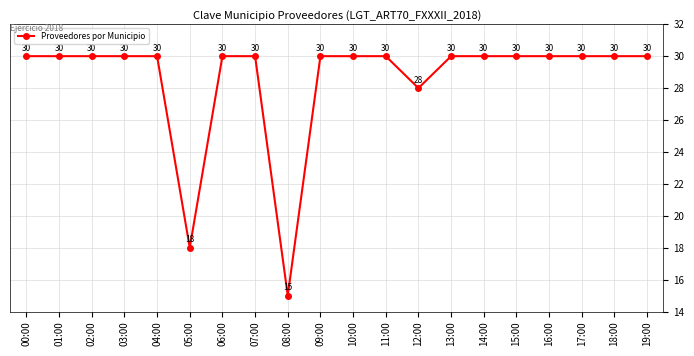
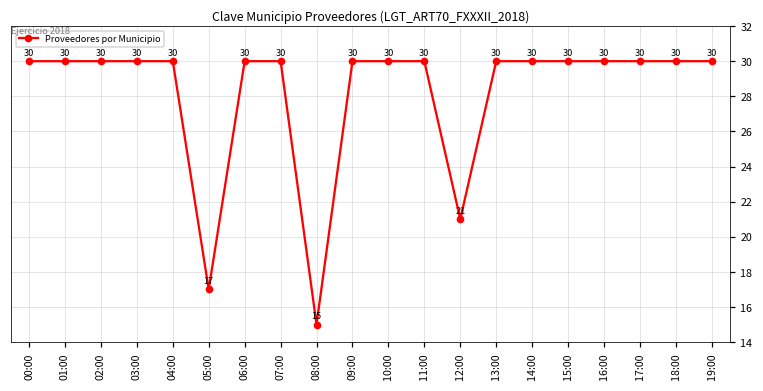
  {
    "04:00": 30,
-   "05:00": 18,
+   "05:00": 17,
    "06:00": 30,
    "07:00": 30,
    "08:00": 15,
    "09:00": 30,
    "10:00": 30,
    "11:00": 30,
-   "12:00": 28,
+   "12:00": 21,
    "13:00": 30,
    "14:00": 30,
    "15:00": 30,
    "16:00": 30,
    "17:00": 30,
    "18:00": 30,
    "19:00": 30
  }
